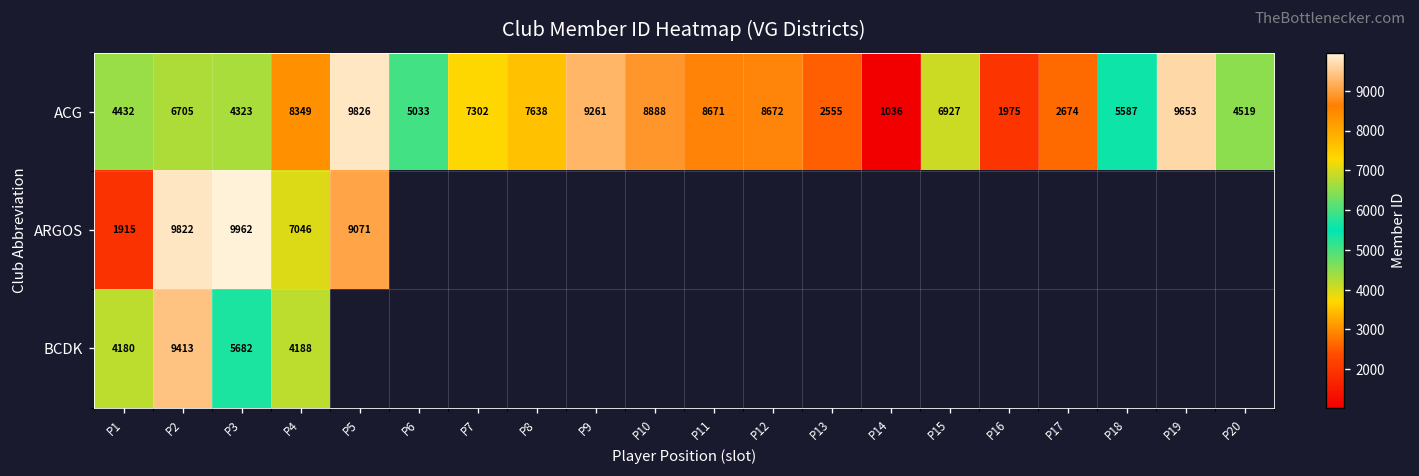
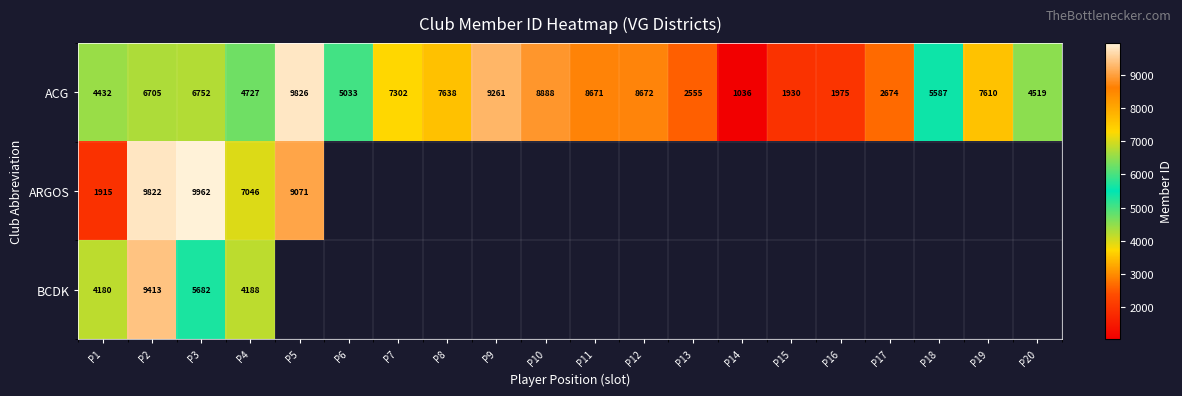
  {
    "ACG": {
      "P1": 4432,
      "P2": 6705,
-     "P3": 4323,
-     "P4": 8349,
+     "P3": 6752,
+     "P4": 4727,
      "P5": 9826,
      "P6": 5033,
      "P7": 7302,
      "P8": 7638,
      "P9": 9261,
      "P10": 8888,
      "P11": 8671,
      "P12": 8672,
      "P13": 2555,
      "P14": 1036,
-     "P15": 6927,
+     "P15": 1930,
      "P16": 1975,
      "P17": 2674,
      "P18": 5587,
-     "P19": 9653,
+     "P19": 7610,
      "P20": 4519
    },
    "ARGOS": {
      "P1": 1915,
      "P2": 9822,
      "P3": 9962,
      "P4": 7046,
      "P5": 9071
    },
    "BCDK": {
      "P1": 4180,
      "P2": 9413,
      "P3": 5682,
      "P4": 4188
    }
  }
